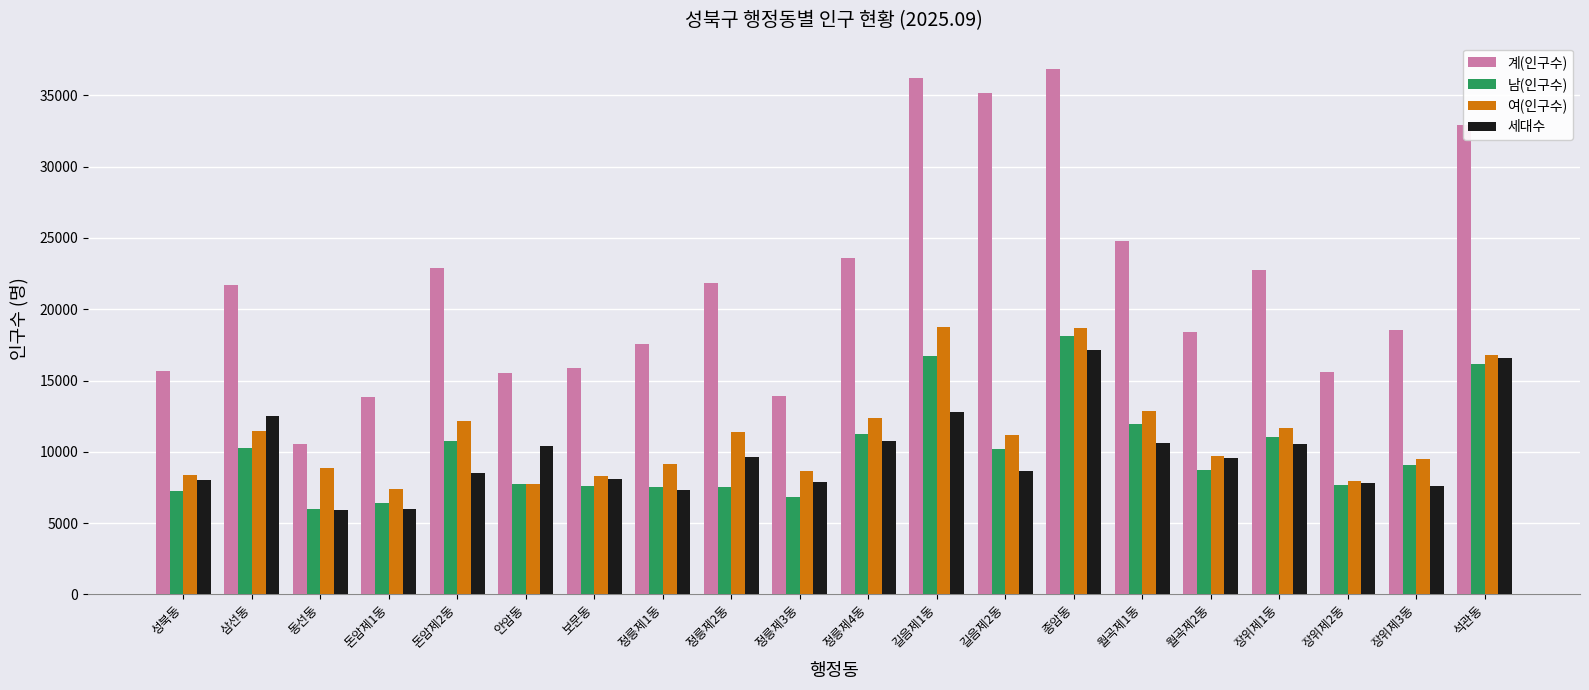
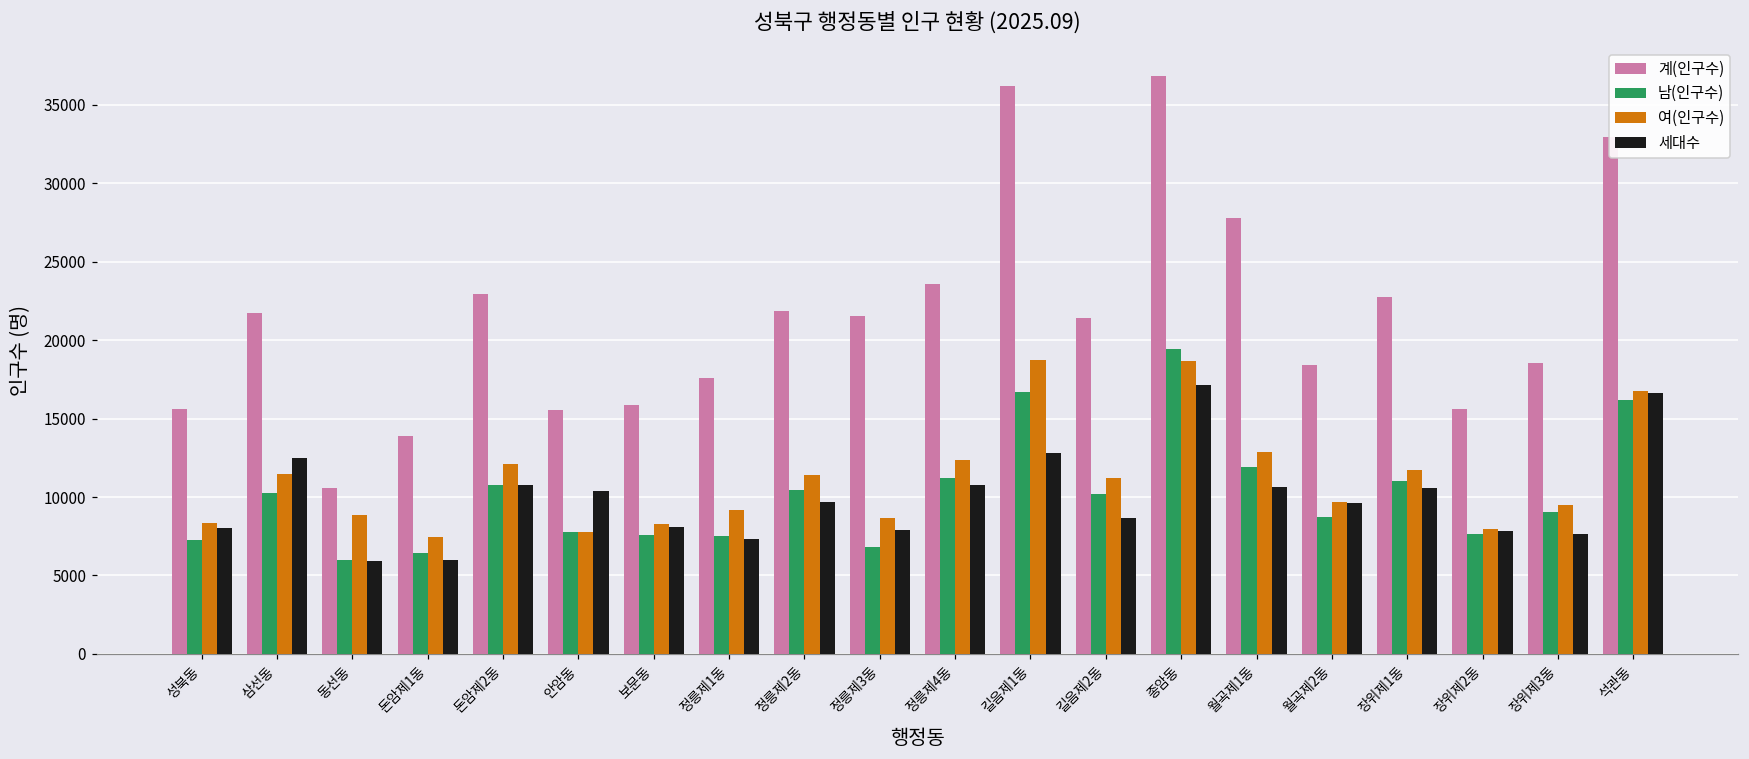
  {
    "계(인구수)": {
      "성북동": 15600,
      "삼선동": 21700,
      "동선동": 10600,
      "돈암제1동": 13900,
      "돈암제2동": 22900,
      "안암동": 15500,
      "보문동": 15900,
      "정릉제1동": 17600,
      "정릉제2동": 21900,
-     "정릉제3동": 13900,
+     "정릉제3동": 21600,
      "정릉제4동": 23600,
      "길음제1동": 36200,
-     "길음제2동": 35200,
+     "길음제2동": 21400,
      "종암동": 36800,
-     "월곡제1동": 24800,
+     "월곡제1동": 27800,
      "월곡제2동": 18400,
      "장위제1동": 22700,
      "장위제2동": 15600,
      "장위제3동": 18500
    },
    "남(인구수)": {
      "성북동": 7300,
      "삼선동": 10300,
      "동선동": 6000,
      "돈암제1동": 6400,
      "돈암제2동": 10800,
      "안암동": 7800,
      "보문동": 7600,
      "정릉제1동": 7500,
-     "정릉제2동": 7500,
+     "정릉제2동": 10500,
      "정릉제3동": 6800,
      "정릉제4동": 11200,
      "길음제1동": 16700,
      "길음제2동": 10200,
-     "종암동": 18100,
+     "종암동": 19400,
      "월곡제1동": 11900,
      "월곡제2동": 8700,
      "장위제1동": 11000,
      "장위제2동": 7600,
      "장위제3동": 9100,
      "석관동": 16200
    },
    "여(인구수)": {
      "성북동": 8400,
      "삼선동": 11500,
      "동선동": 8900,
      "돈암제1동": 7400,
      "돈암제2동": 12100,
      "안암동": 7800,
      "보문동": 8300,
      "정릉제1동": 9200,
      "정릉제2동": 11400,
      "정릉제3동": 8700,
      "정릉제4동": 12400,
      "길음제1동": 18700,
      "길음제2동": 11200,
      "종암동": 18700,
      "월곡제1동": 12900,
      "월곡제2동": 9700,
      "장위제1동": 11700,
      "장위제2동": 8000,
      "장위제3동": 9500,
      "석관동": 16800
    },
    "세대수": {
      "성북동": 8100,
      "삼선동": 12500,
      "동선동": 5900,
      "돈암제1동": 6000,
-     "돈암제2동": 8500,
+     "돈암제2동": 10800,
      "안암동": 10400,
      "보문동": 8100,
      "정릉제1동": 7300,
      "정릉제2동": 9700,
      "정릉제3동": 7900,
      "정릉제4동": 10700,
      "길음제1동": 12800,
      "길음제2동": 8700,
      "종암동": 17100,
      "월곡제1동": 10600,
      "월곡제2동": 9600,
      "장위제1동": 10500,
      "장위제2동": 7800,
      "장위제3동": 7600,
      "석관동": 16600
    }
  }
